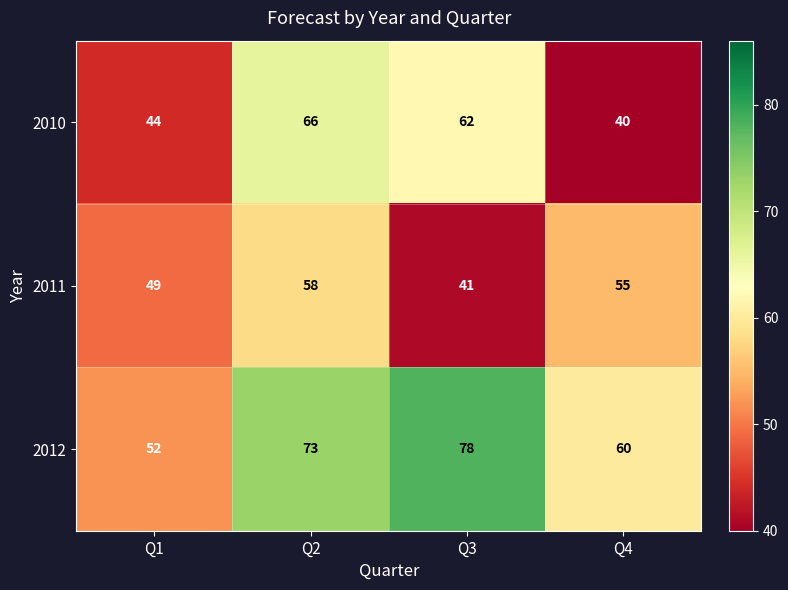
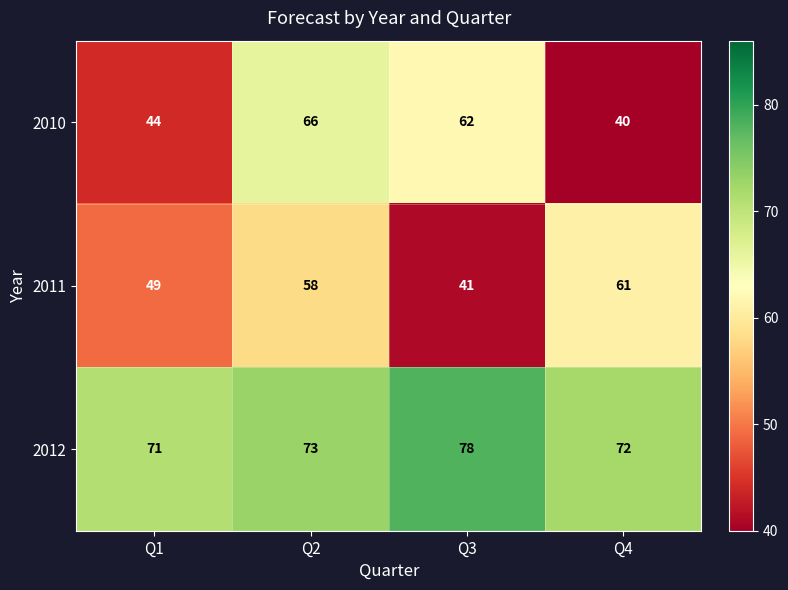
  {
    "2010": {
      "Q1": 44,
      "Q2": 66,
      "Q3": 62,
      "Q4": 40
    },
    "2011": {
      "Q1": 49,
      "Q2": 58,
      "Q3": 41,
-     "Q4": 55
+     "Q4": 61
    },
    "2012": {
-     "Q1": 52,
+     "Q1": 71,
      "Q2": 73,
      "Q3": 78,
-     "Q4": 60
+     "Q4": 72
    }
  }
